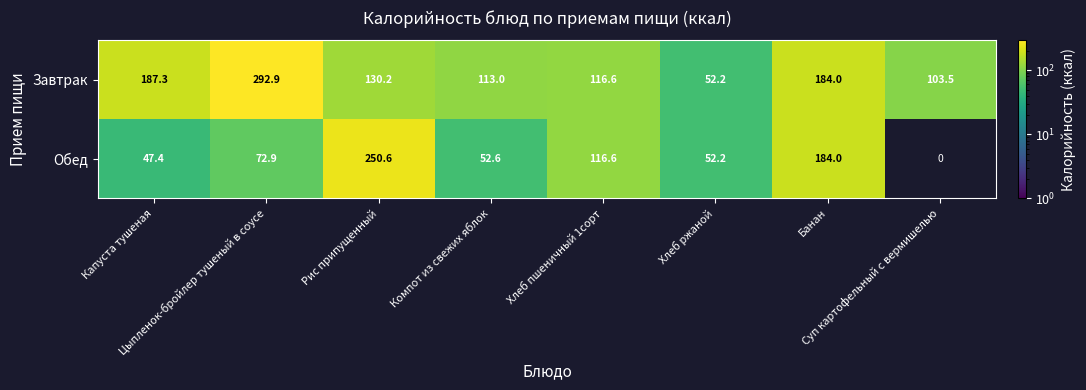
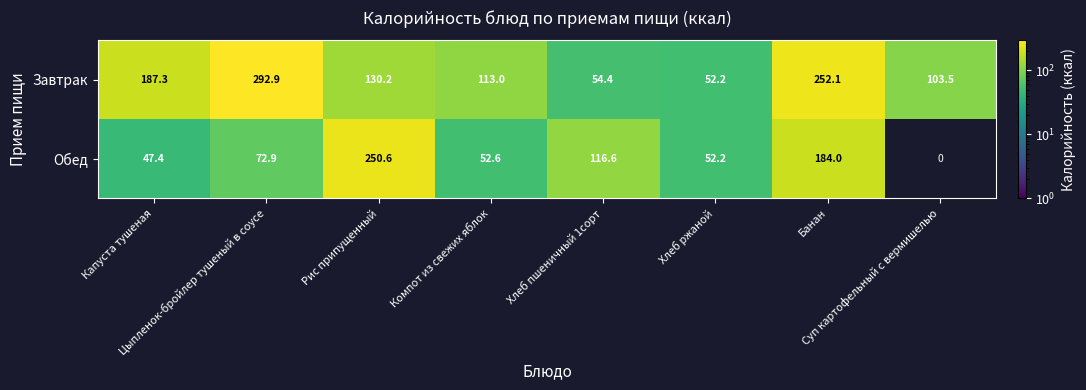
  {
    "Завтрак": {
      "Капуста тушеная": 187.3,
      "Цыпленок-бройлер тушеный в соусе": 292.9,
      "Рис припущенный": 130.2,
      "Компот из свежих яблок": 113.0,
-     "Хлеб пшеничный 1сорт": 116.6,
+     "Хлеб пшеничный 1сорт": 54.4,
      "Хлеб ржаной": 52.2,
-     "Банан": 184.0,
+     "Банан": 252.1,
      "Суп картофельный с вермишелью": 103.5
    },
    "Обед": {
      "Капуста тушеная": 47.4,
      "Цыпленок-бройлер тушеный в соусе": 72.9,
      "Рис припущенный": 250.6,
      "Компот из свежих яблок": 52.6,
      "Хлеб пшеничный 1сорт": 116.6,
      "Хлеб ржаной": 52.2,
      "Банан": 184.0,
      "Суп картофельный с вермишелью": 0
    }
  }
